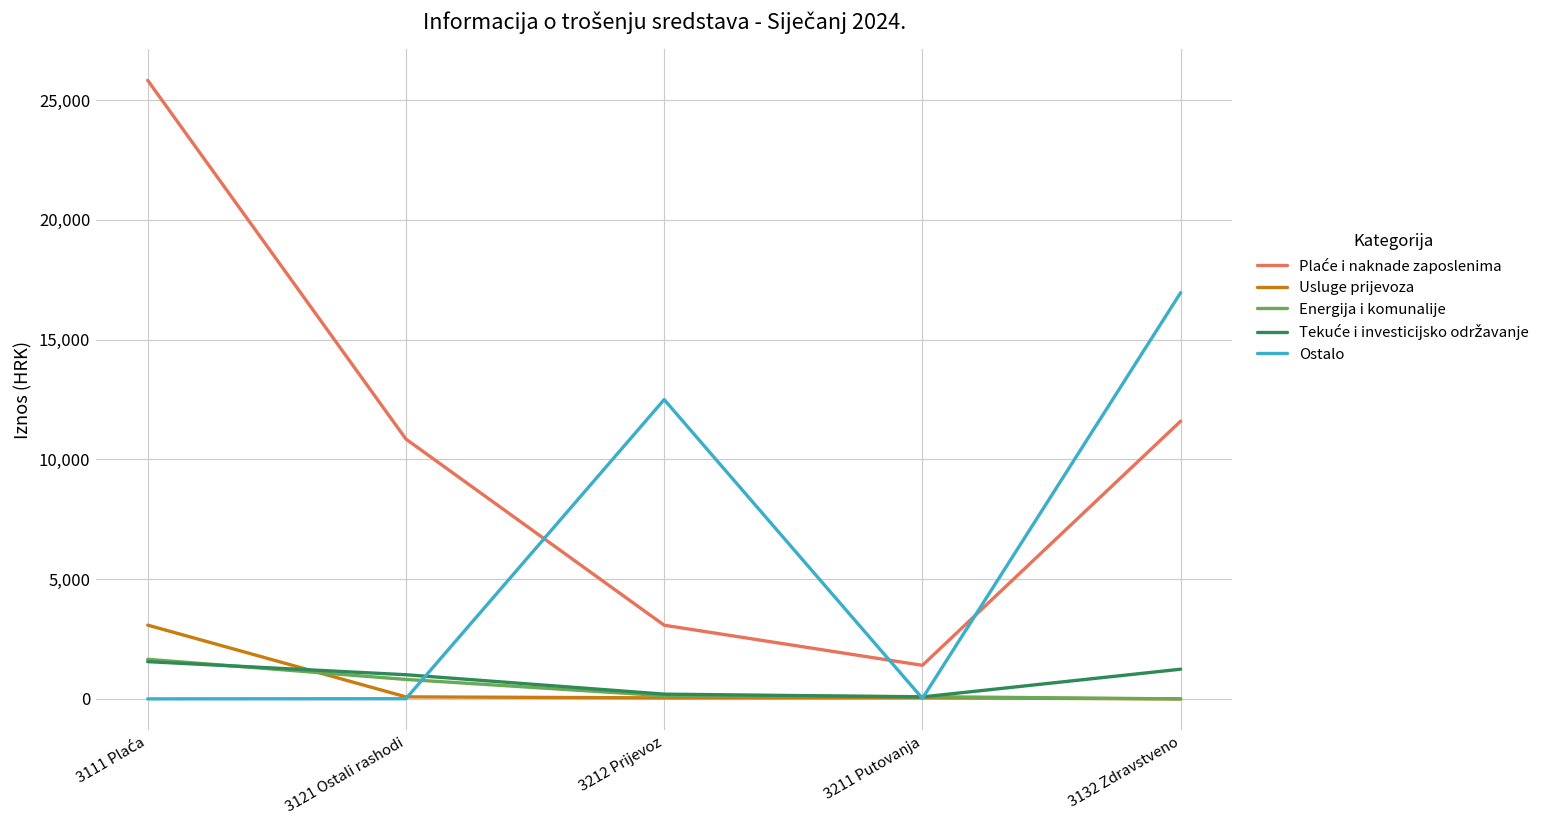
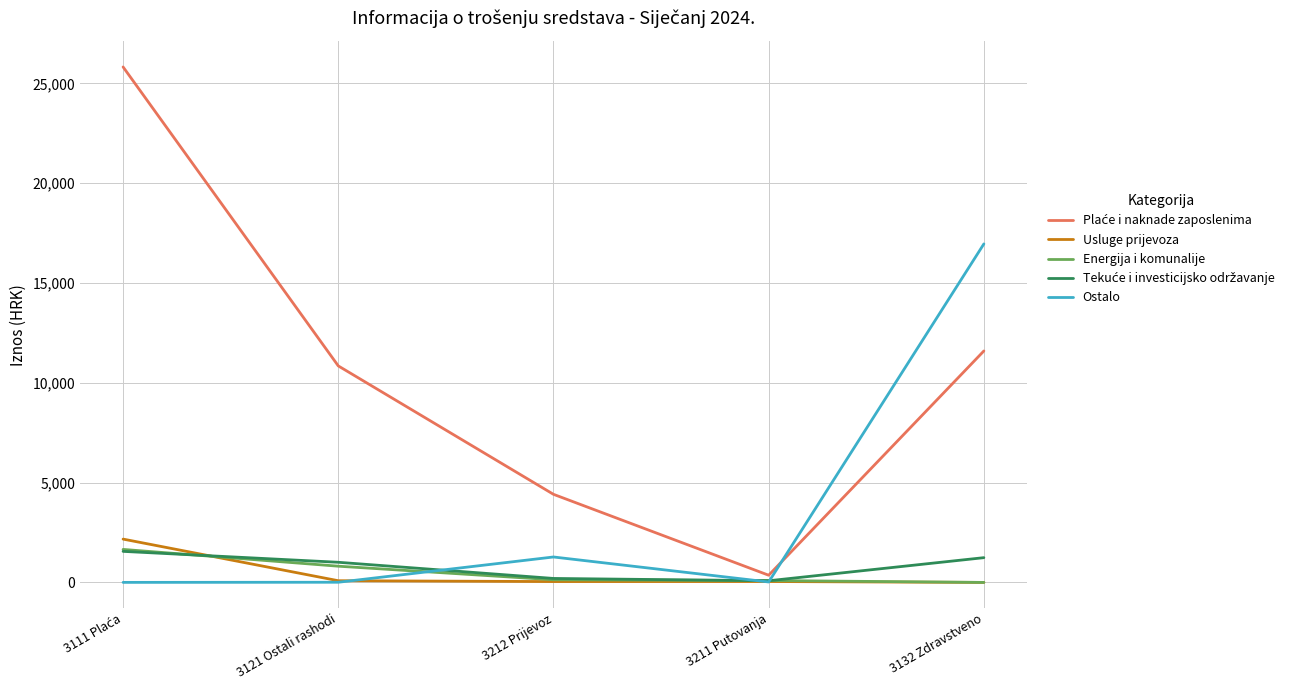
  {
    "Plaće i naknade zaposlenima": {
      "3111 Plaća": "25,800",
      "3121 Ostali rashodi": "10,800",
-     "3212 Prijevoz": "3,100",
-     "3211 Putovanja": "1,400",
+     "3212 Prijevoz": "4,400",
+     "3211 Putovanja": "400",
      "3132 Zdravstveno": "11,600"
    },
    "Usluge prijevoza": {
-     "3111 Plaća": "3,100"
+     "3111 Plaća": "2,200"
    },
    "Energija i komunalije": {
      "3121 Ostali rashodi": "800"
    },
    "Tekuće i investicijsko održavanje": {
      "3121 Ostali rashodi": "1,000",
      "3132 Zdravstveno": "1,200"
    },
    "Ostalo": {
      "3111 Plaća": "0",
-     "3212 Prijevoz": "12,500",
+     "3212 Prijevoz": "1,300",
      "3132 Zdravstveno": "17,000"
    }
  }
